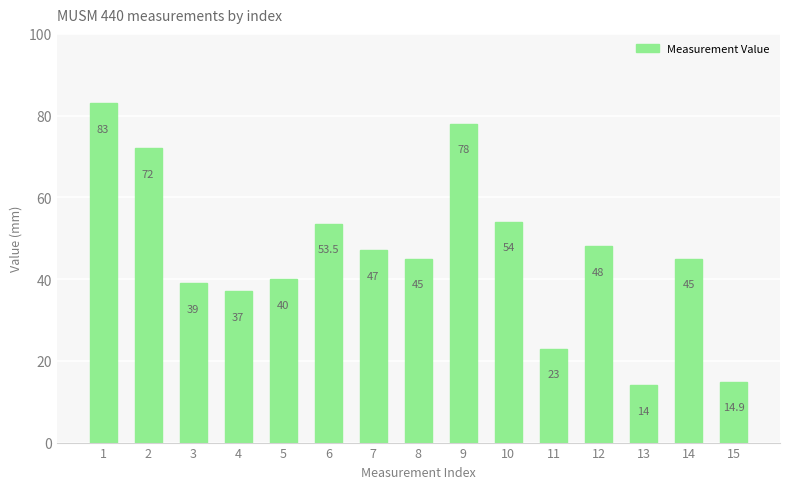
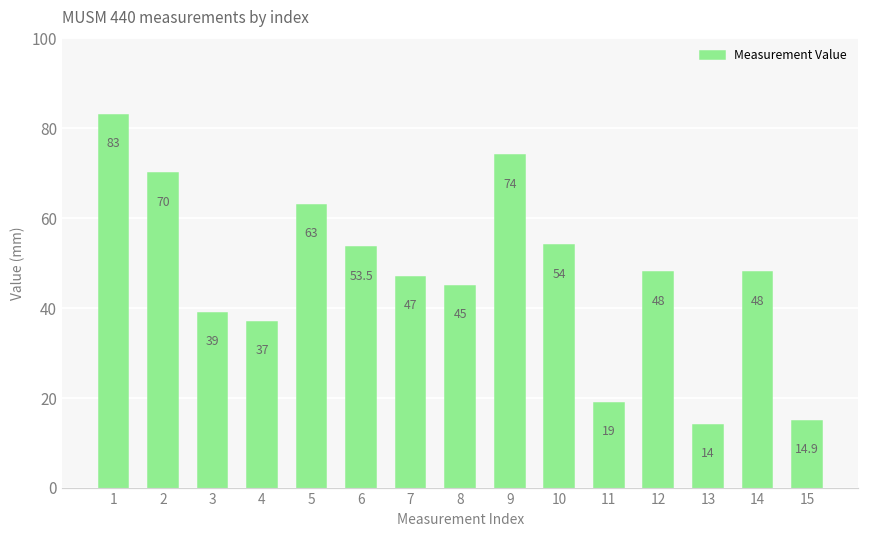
  {
    "1": 83,
-   "2": 72,
+   "2": 70,
    "3": 39,
    "4": 37,
-   "5": 40,
+   "5": 63,
    "6": 53.5,
    "7": 47,
    "8": 45,
-   "9": 78,
+   "9": 74,
    "10": 54,
-   "11": 23,
+   "11": 19,
    "12": 48,
    "13": 14,
-   "14": 45,
+   "14": 48,
    "15": 14.9
  }
